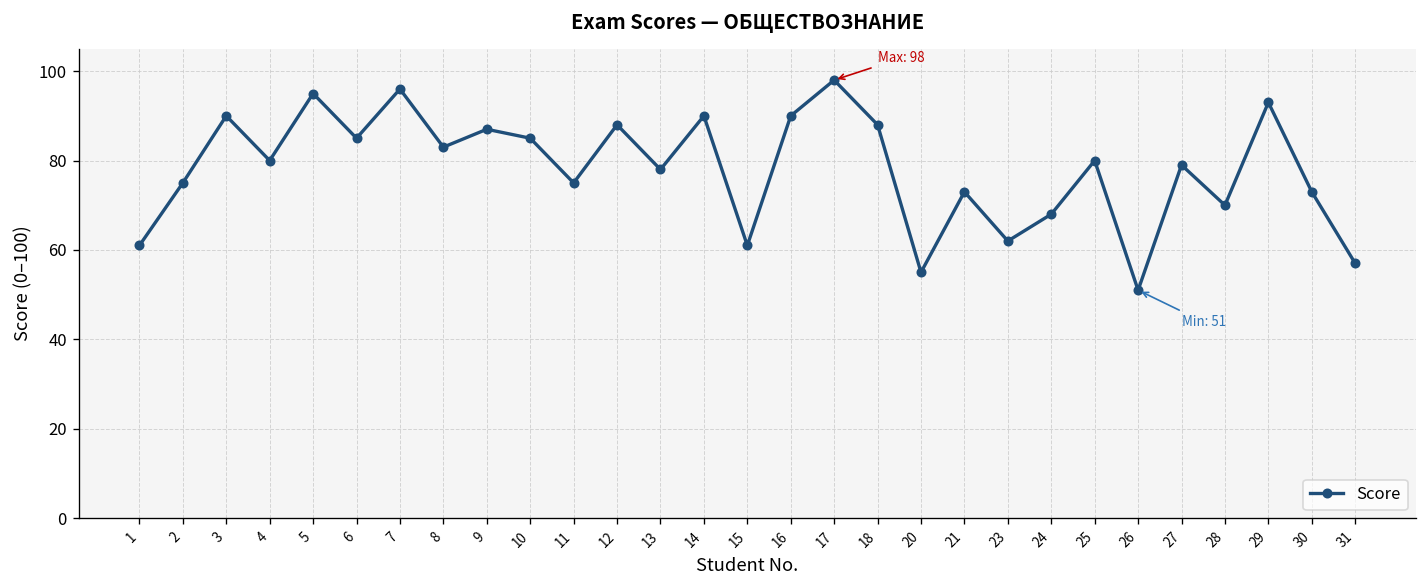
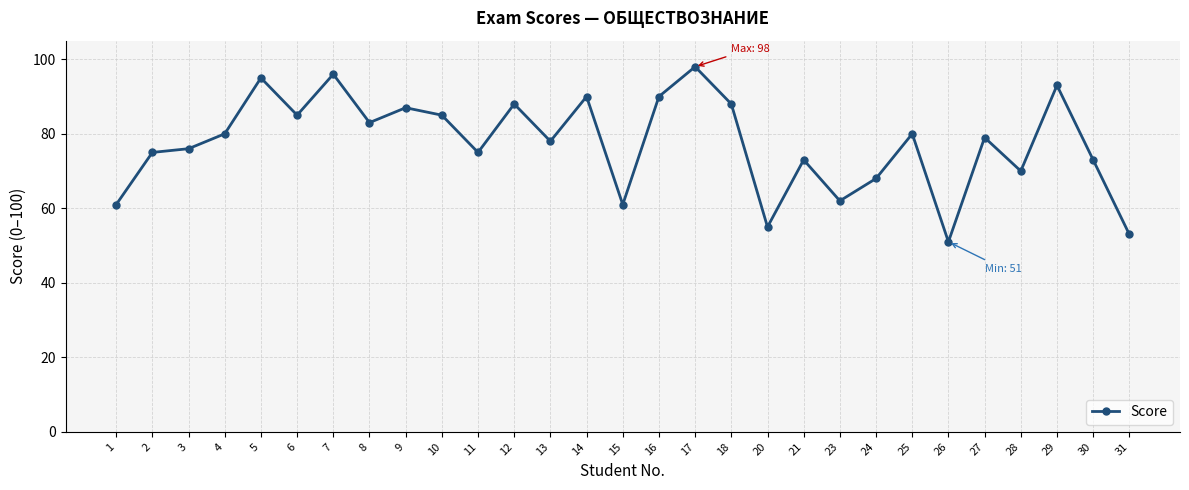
  {
    "1": 61,
    "2": 75,
-   "3": 90,
+   "3": 76,
    "4": 80,
    "5": 95,
    "6": 85,
    "7": 96,
    "8": 83,
    "9": 87,
    "10": 85,
    "11": 75,
    "12": 88,
    "13": 78,
    "14": 90,
    "15": 61,
    "16": 90,
    "18": 88,
    "20": 55,
    "21": 73,
    "23": 62,
    "24": 68,
    "25": 80,
    "27": 79,
    "28": 70,
    "29": 93,
    "30": 73,
-   "31": 57
+   "31": 53
  }
